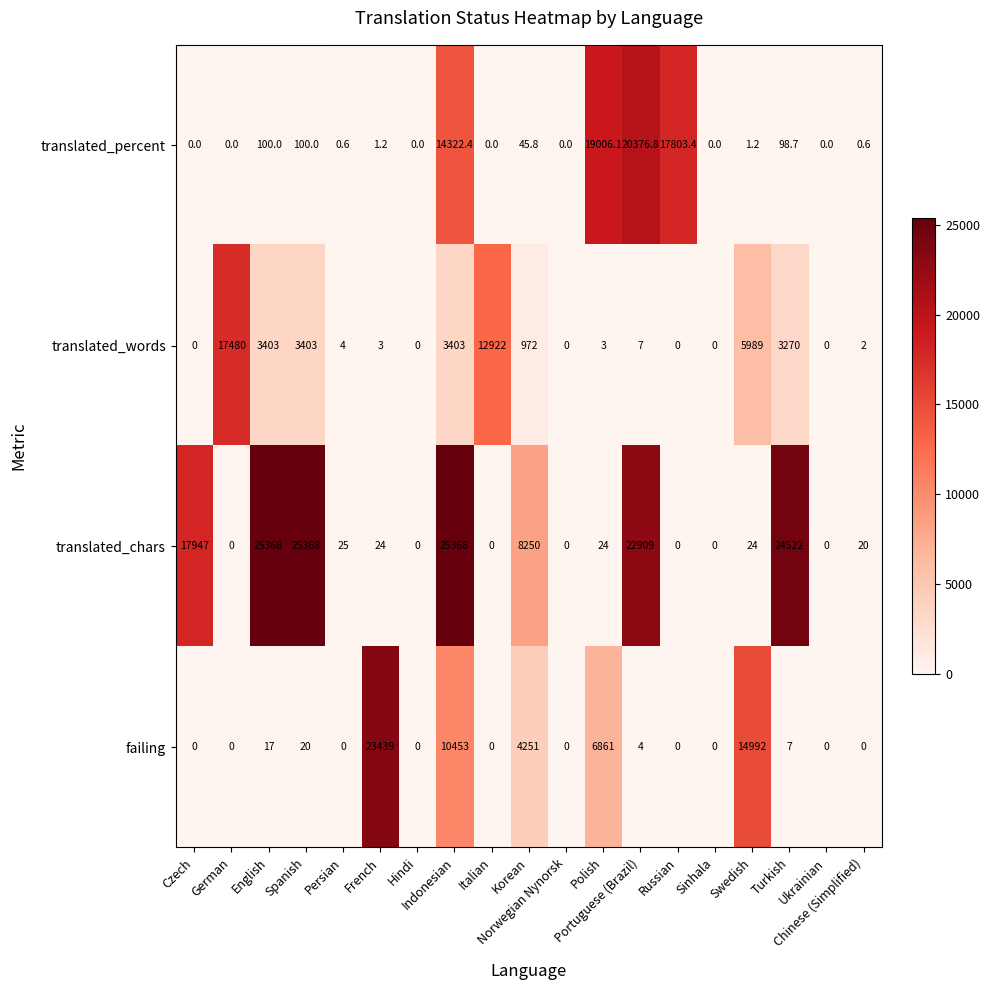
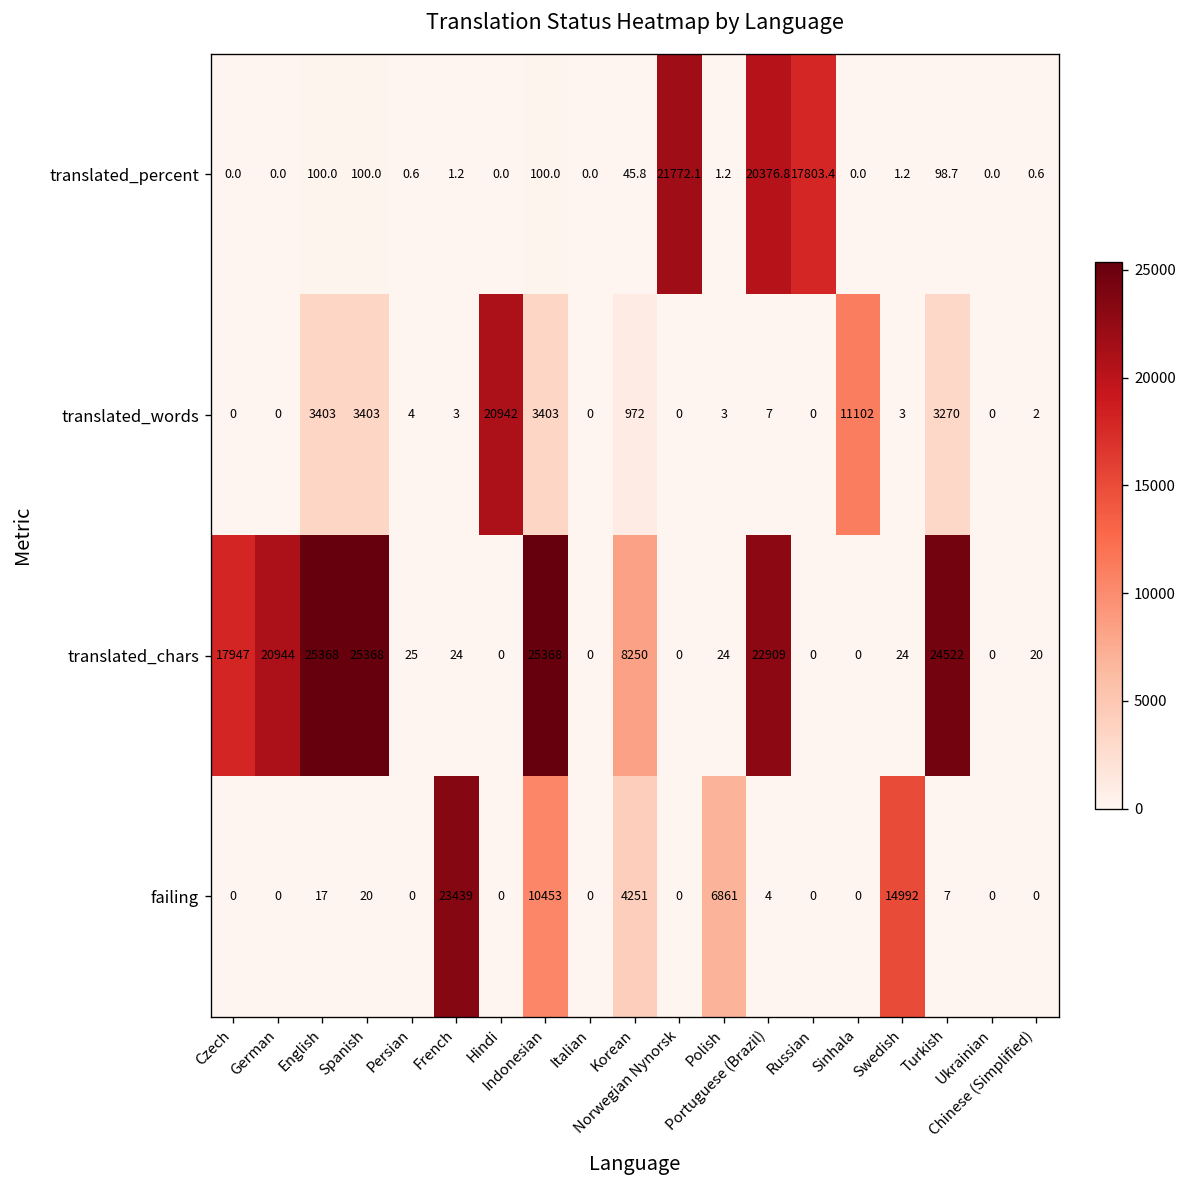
  {
    "translated_percent": {
      "Czech": 0.0,
      "German": 0.0,
      "English": 100.0,
      "Spanish": 100.0,
      "Persian": 0.6,
      "French": 1.2,
      "Hindi": 0.0,
-     "Indonesian": 14322.4,
+     "Indonesian": 100.0,
      "Italian": 0.0,
      "Korean": 45.8,
-     "Norwegian Nynorsk": 0.0,
-     "Polish": 19006.1,
+     "Norwegian Nynorsk": 21772.1,
+     "Polish": 1.2,
      "Portuguese (Brazil)": 20376.8,
      "Russian": 17803.4,
      "Sinhala": 0.0,
      "Swedish": 1.2,
      "Turkish": 98.7,
      "Ukrainian": 0.0,
      "Chinese (Simplified)": 0.6
    },
    "translated_words": {
      "Czech": 0,
-     "German": 17480,
+     "German": 0,
      "English": 3403,
      "Spanish": 3403,
      "Persian": 4,
      "French": 3,
-     "Hindi": 0,
+     "Hindi": 20942,
      "Indonesian": 3403,
-     "Italian": 12922,
+     "Italian": 0,
      "Korean": 972,
      "Norwegian Nynorsk": 0,
      "Polish": 3,
      "Portuguese (Brazil)": 7,
      "Russian": 0,
-     "Sinhala": 0,
-     "Swedish": 5989,
+     "Sinhala": 11102,
+     "Swedish": 3,
      "Turkish": 3270,
      "Ukrainian": 0,
      "Chinese (Simplified)": 2
    },
    "translated_chars": {
      "Czech": 17947,
-     "German": 0,
+     "German": 20944,
      "English": 25368,
      "Spanish": 25368,
      "Persian": 25,
      "French": 24,
      "Hindi": 0,
      "Indonesian": 25368,
      "Italian": 0,
      "Korean": 8250,
      "Norwegian Nynorsk": 0,
      "Polish": 24,
      "Portuguese (Brazil)": 22909,
      "Russian": 0,
      "Sinhala": 0,
      "Swedish": 24,
      "Turkish": 24522,
      "Ukrainian": 0,
      "Chinese (Simplified)": 20
    },
    "failing": {
      "Czech": 0,
      "German": 0,
      "English": 17,
      "Spanish": 20,
      "Persian": 0,
      "French": 23439,
      "Hindi": 0,
      "Indonesian": 10453,
      "Italian": 0,
      "Korean": 4251,
      "Norwegian Nynorsk": 0,
      "Polish": 6861,
      "Portuguese (Brazil)": 4,
      "Russian": 0,
      "Sinhala": 0,
      "Swedish": 14992,
      "Turkish": 7,
      "Ukrainian": 0,
      "Chinese (Simplified)": 0
    }
  }
